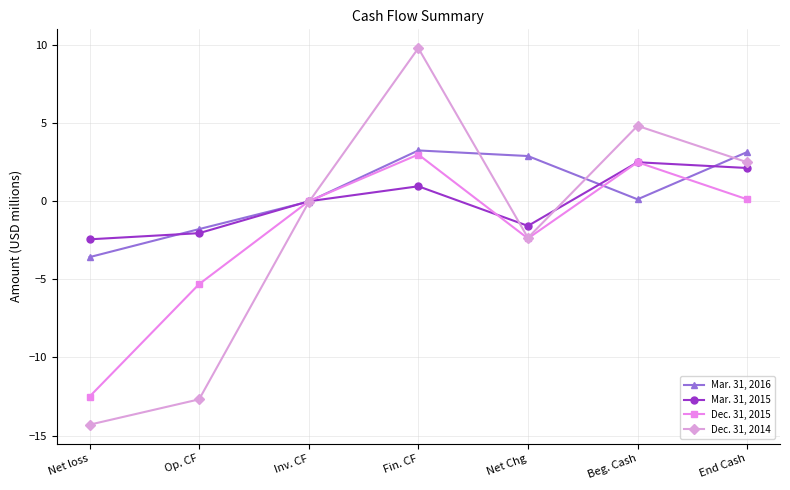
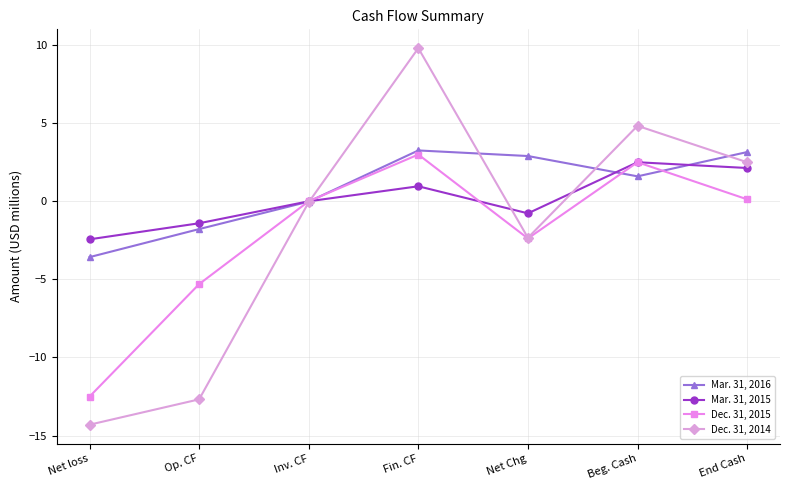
  {
    "Mar. 31, 2016": {
      "Net loss": -3.6,
      "Op. CF": -1.8,
      "Fin. CF": 3.3,
      "Net Chg": 2.9,
-     "Beg. Cash": 0.1,
+     "Beg. Cash": 1.6,
      "End Cash": 3.2
    },
    "Mar. 31, 2015": {
      "Net loss": -2.4,
-     "Op. CF": -2.0,
+     "Op. CF": -1.4,
      "Fin. CF": 1.0,
-     "Net Chg": -1.6,
+     "Net Chg": -0.8,
      "End Cash": 2.1
    }
  }
